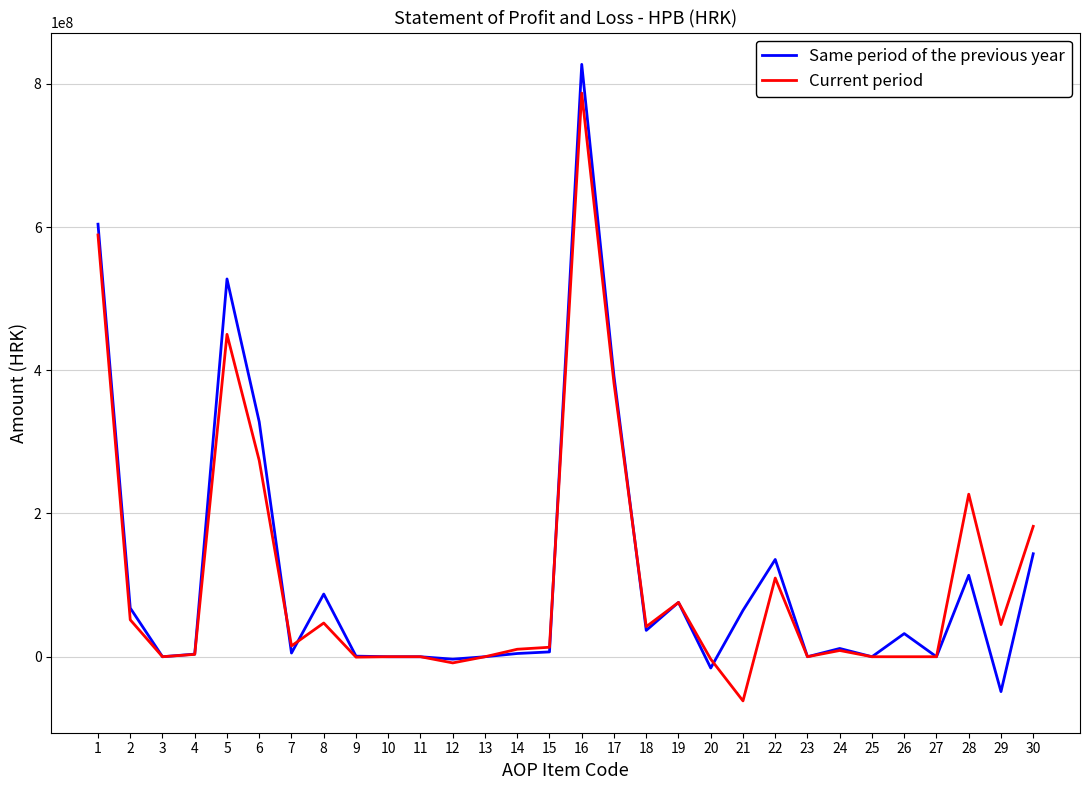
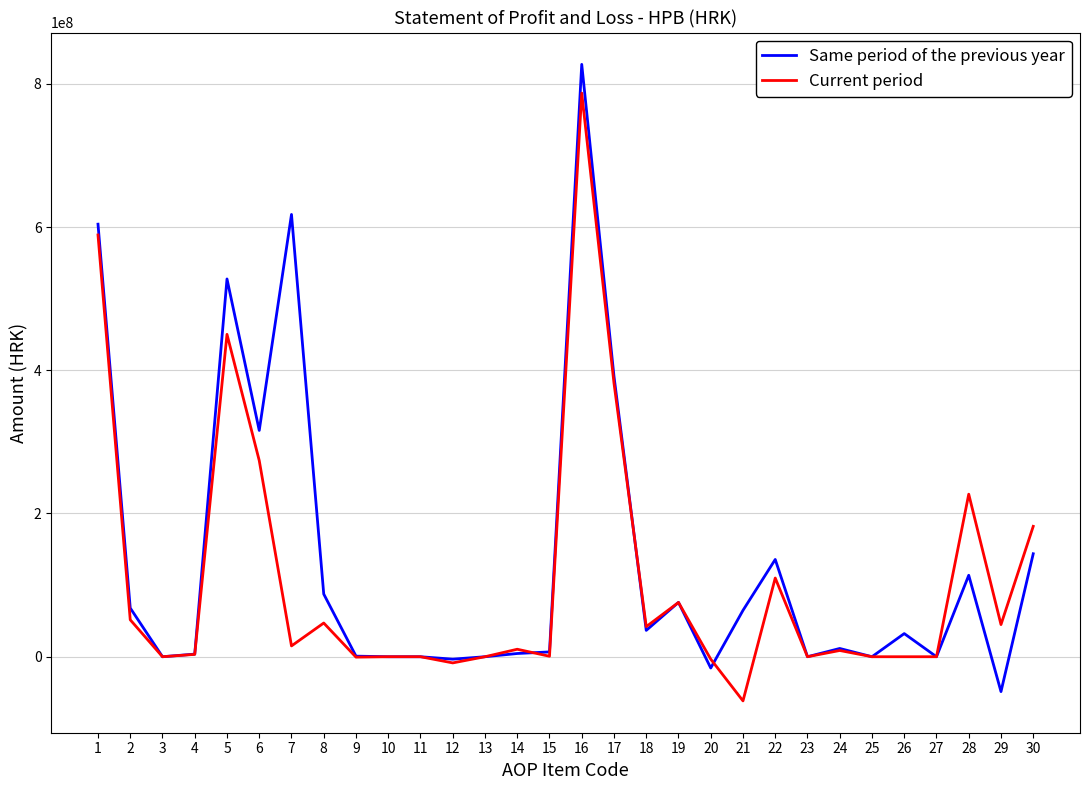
  {
    "Same period of the previous year": {
      "1": 600000000,
      "2": 70000000,
      "5": 530000000,
-     "6": 330000000,
-     "7": 10000000,
+     "6": 320000000,
+     "7": 620000000,
      "8": 90000000,
      "12": 0,
      "14": 0,
      "15": 10000000,
      "16": 830000000,
      "17": 390000000,
      "18": 40000000,
      "20": -20000000,
      "21": 60000000,
      "22": 140000000,
      "26": 30000000,
      "28": 110000000,
      "29": -50000000,
      "30": 140000000
    },
    "Current period": {
      "1": 590000000,
      "2": 50000000,
      "5": 450000000,
      "6": 270000000,
      "7": 20000000,
      "8": 50000000,
      "12": -10000000,
      "14": 10000000,
-     "15": 10000000,
+     "15": 0,
      "16": 790000000,
      "17": 380000000,
      "18": 40000000,
      "20": 0,
      "21": -60000000,
      "22": 110000000,
      "26": 0,
      "28": 230000000,
      "29": 40000000,
      "30": 180000000
    }
  }
